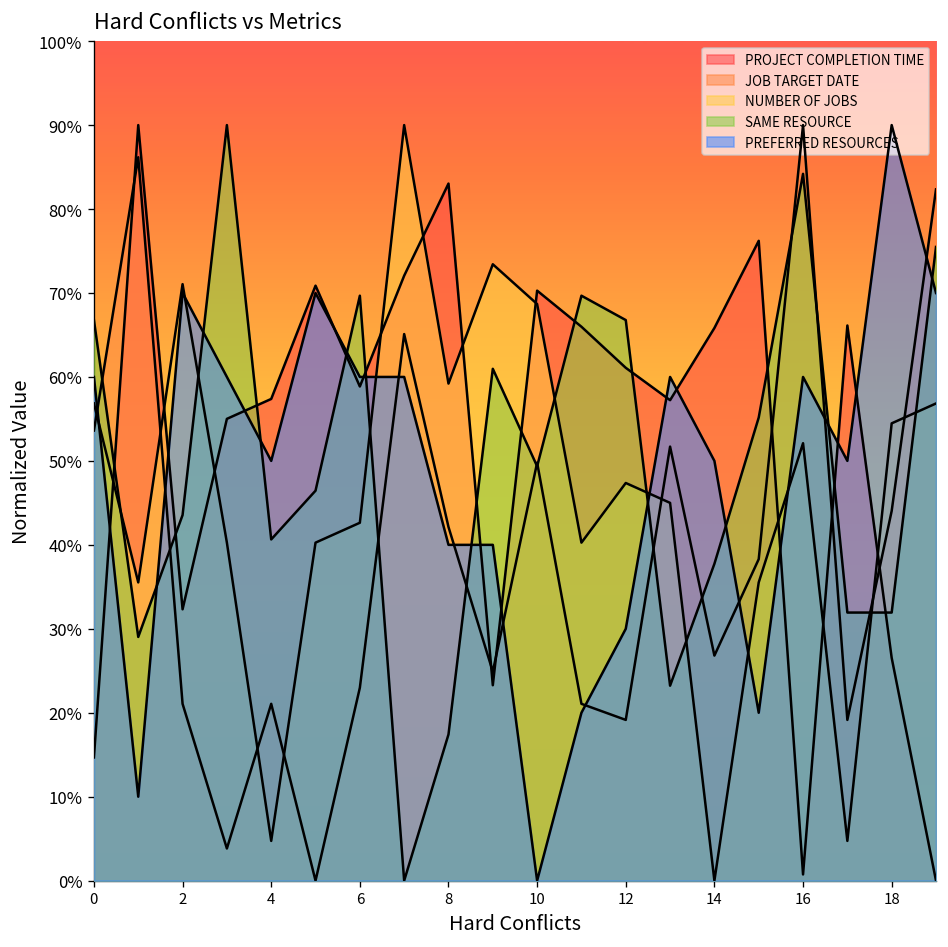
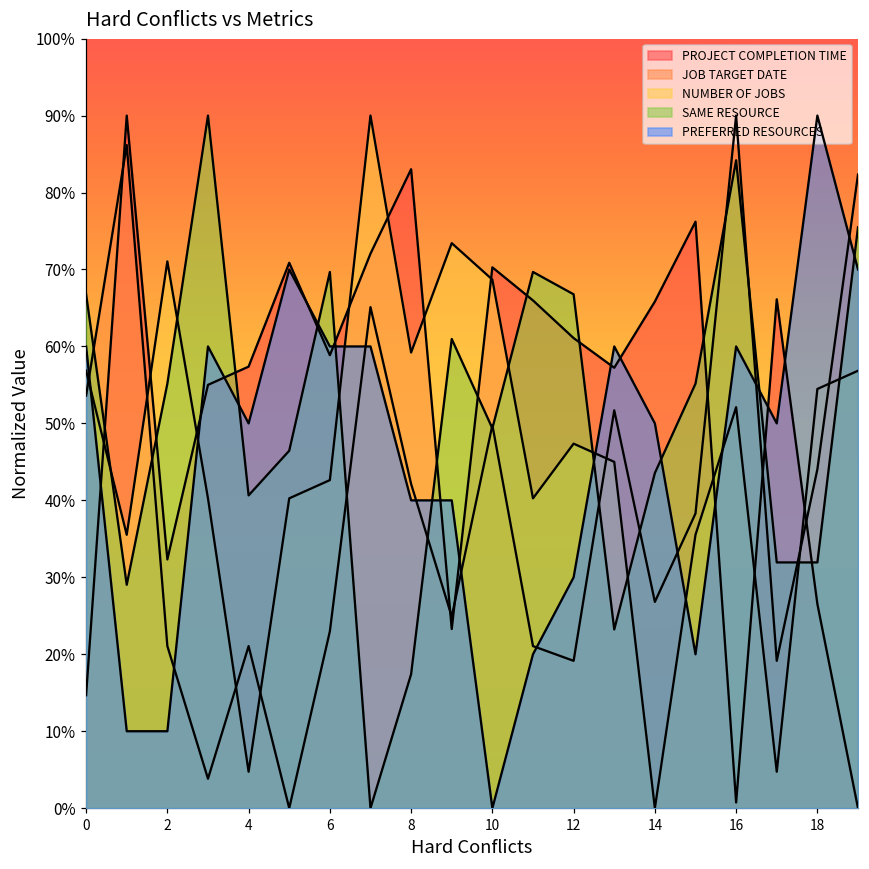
  {
    "SAME RESOURCE": {
      "0": "67%",
-     "2": "44%",
+     "2": "55%",
      "4": "41%",
      "6": "70%",
      "8": "17%",
      "10": "49%",
      "12": "67%",
-     "14": "38%",
+     "14": "44%",
      "16": "84%",
      "18": "32%"
    },
    "PREFERRED RESOURCES": {
      "0": "60%",
-     "2": "70%",
+     "2": "10%",
      "4": "50%",
      "6": "60%",
      "8": "40%",
      "10": "0%",
      "12": "30%",
      "14": "50%",
      "16": "60%"
    }
  }
